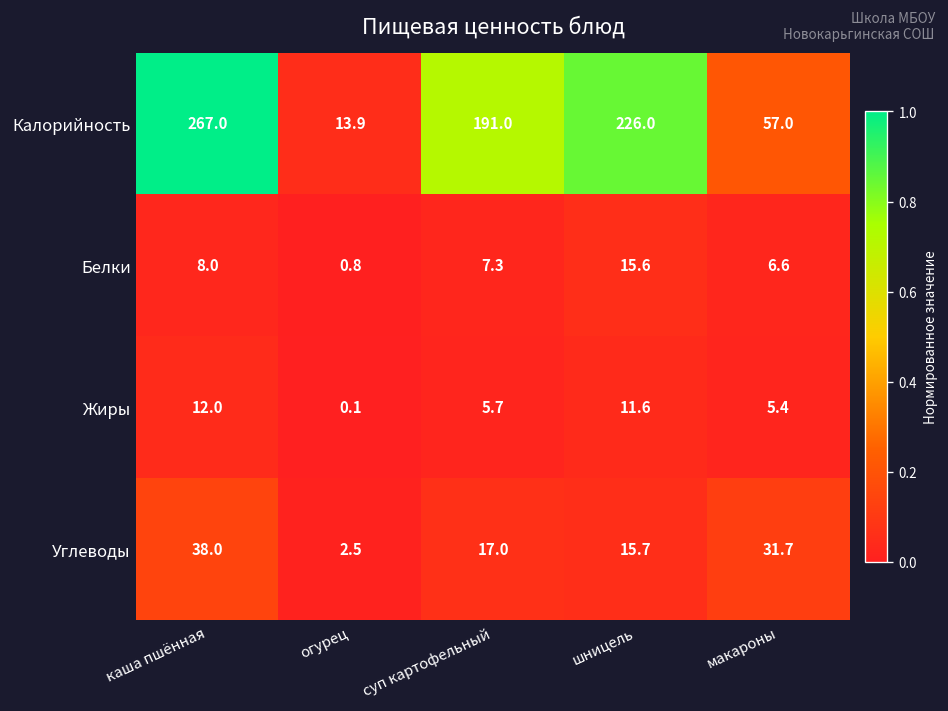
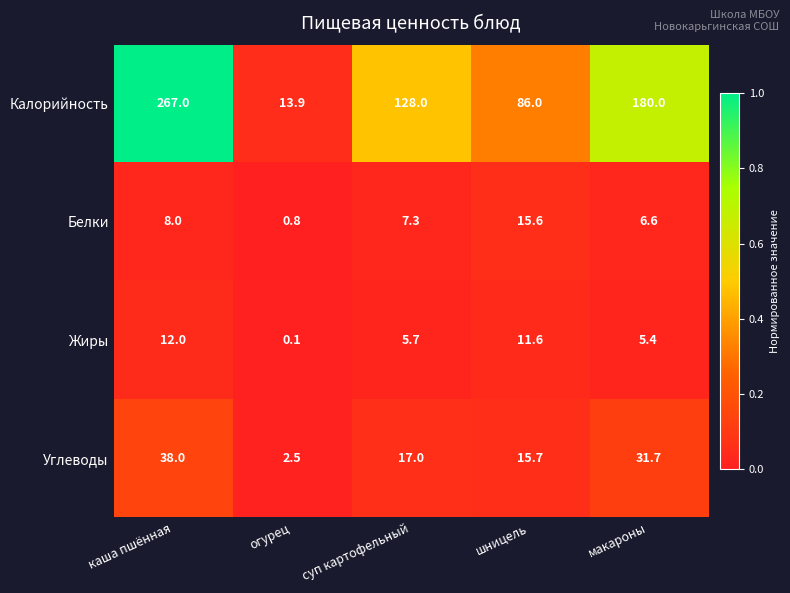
  {
    "Калорийность": {
      "каша пшённая": 267.0,
      "огурец": 13.9,
-     "суп картофельный": 191.0,
-     "шницель": 226.0,
-     "макароны": 57.0
+     "суп картофельный": 128.0,
+     "шницель": 86.0,
+     "макароны": 180.0
    },
    "Белки": {
      "каша пшённая": 8.0,
      "огурец": 0.8,
      "суп картофельный": 7.3,
      "шницель": 15.6,
      "макароны": 6.6
    },
    "Жиры": {
      "каша пшённая": 12.0,
      "огурец": 0.1,
      "суп картофельный": 5.7,
      "шницель": 11.6,
      "макароны": 5.4
    },
    "Углеводы": {
      "каша пшённая": 38.0,
      "огурец": 2.5,
      "суп картофельный": 17.0,
      "шницель": 15.7,
      "макароны": 31.7
    }
  }
